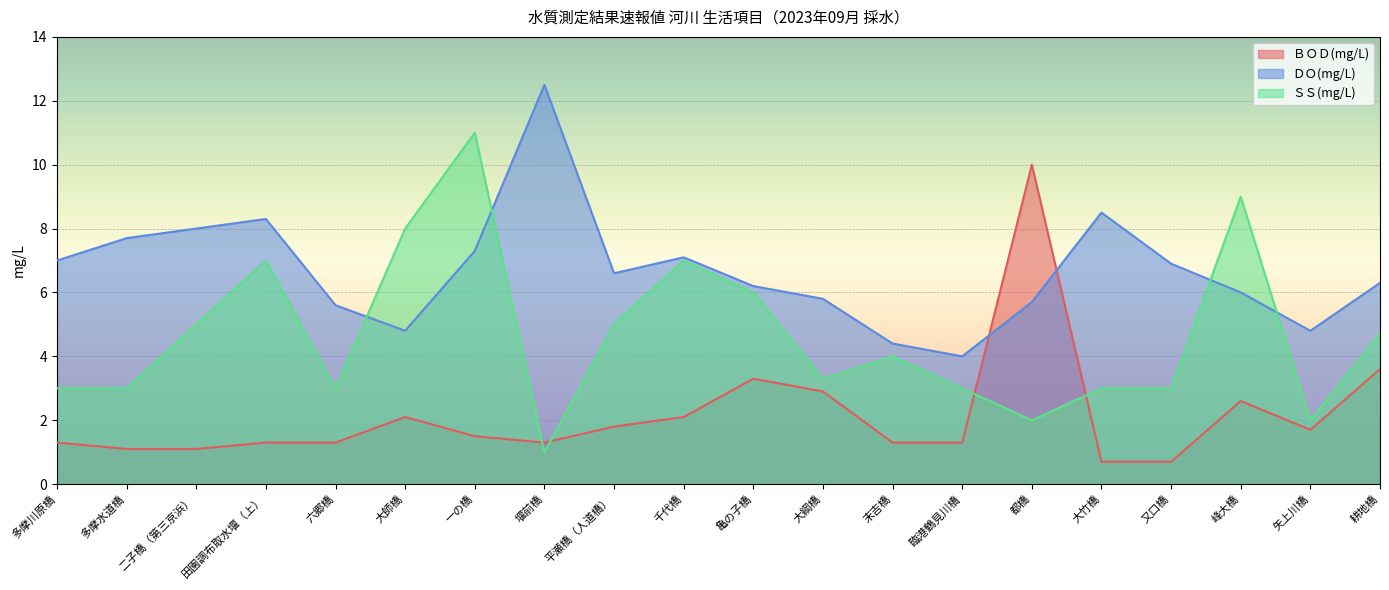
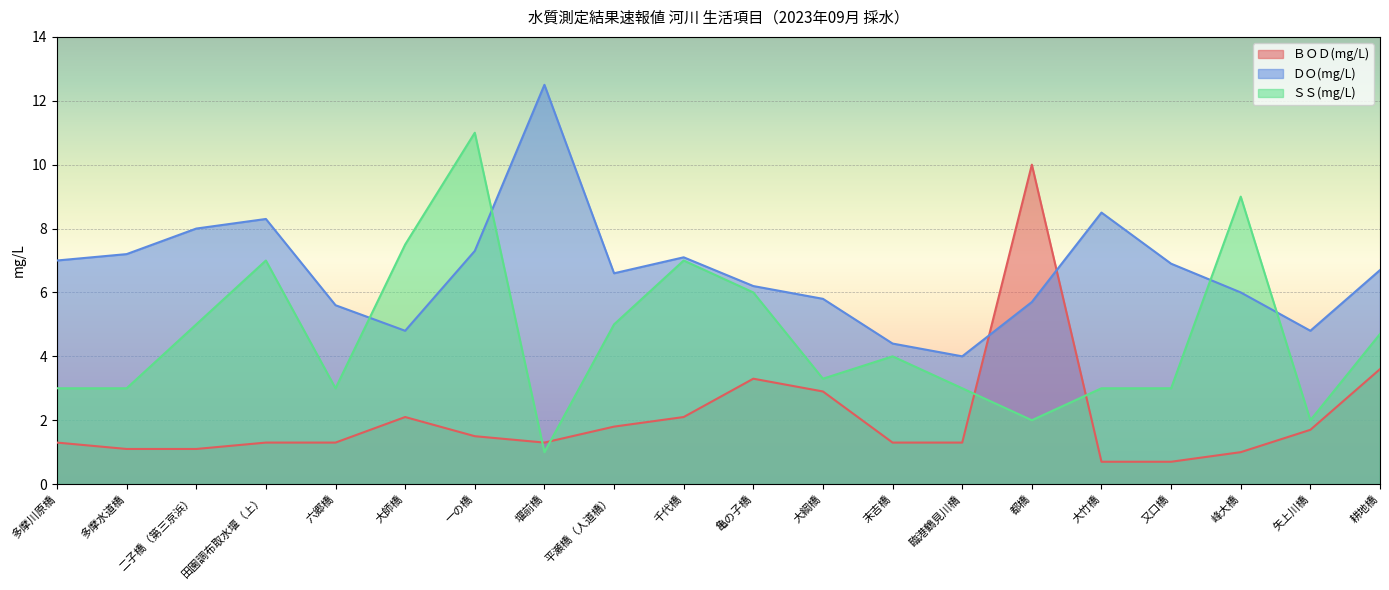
  {
    "ＢＯＤ(mg/L)": {
      "多摩川原橋": 1.3,
      "多摩水道橋": 1.1,
      "二子橋（第三京浜）": 1.1,
      "田園調布取水堰（上）": 1.3,
      "六郷橋": 1.3,
      "大師橋": 2.1,
      "一の橋": 1.5,
      "堰前橋": 1.3,
      "平瀬橋（人道橋）": 1.8,
      "千代橋": 2.1,
      "亀の子橋": 3.3,
      "大綱橋": 2.9,
      "末吉橋": 1.3,
      "臨港鶴見川橋": 1.3,
      "都橋": 10.0,
      "大竹橋": 0.7,
      "又口橋": 0.7,
-     "峰大橋": 2.6,
+     "峰大橋": 1.0,
      "矢上川橋": 1.7,
      "耕地橋": 3.6
    },
    "ＤＯ(mg/L)": {
      "多摩川原橋": 7.0,
-     "多摩水道橋": 7.7,
+     "多摩水道橋": 7.2,
      "二子橋（第三京浜）": 8.0,
      "田園調布取水堰（上）": 8.3,
      "六郷橋": 5.6,
      "大師橋": 4.8,
      "一の橋": 7.3,
      "堰前橋": 12.5,
      "平瀬橋（人道橋）": 6.6,
      "千代橋": 7.1,
      "亀の子橋": 6.2,
      "大綱橋": 5.8,
      "末吉橋": 4.4,
      "臨港鶴見川橋": 4.0,
      "都橋": 5.7,
      "大竹橋": 8.5,
      "又口橋": 6.9,
      "峰大橋": 6.0,
      "矢上川橋": 4.8,
-     "耕地橋": 6.3
+     "耕地橋": 6.7
    },
    "ＳＳ(mg/L)": {
      "多摩川原橋": 3.0,
      "多摩水道橋": 3.0,
      "二子橋（第三京浜）": 5.0,
      "田園調布取水堰（上）": 7.0,
      "六郷橋": 3.0,
-     "大師橋": 8.0,
+     "大師橋": 7.5,
      "一の橋": 11.0,
      "堰前橋": 1.0,
      "平瀬橋（人道橋）": 5.0,
      "千代橋": 7.0,
      "亀の子橋": 6.0,
      "大綱橋": 3.3,
      "末吉橋": 4.0,
      "臨港鶴見川橋": 3.0,
      "都橋": 2.0,
      "大竹橋": 3.0,
      "又口橋": 3.0,
      "峰大橋": 9.0,
      "矢上川橋": 2.0,
      "耕地橋": 4.7
    }
  }
